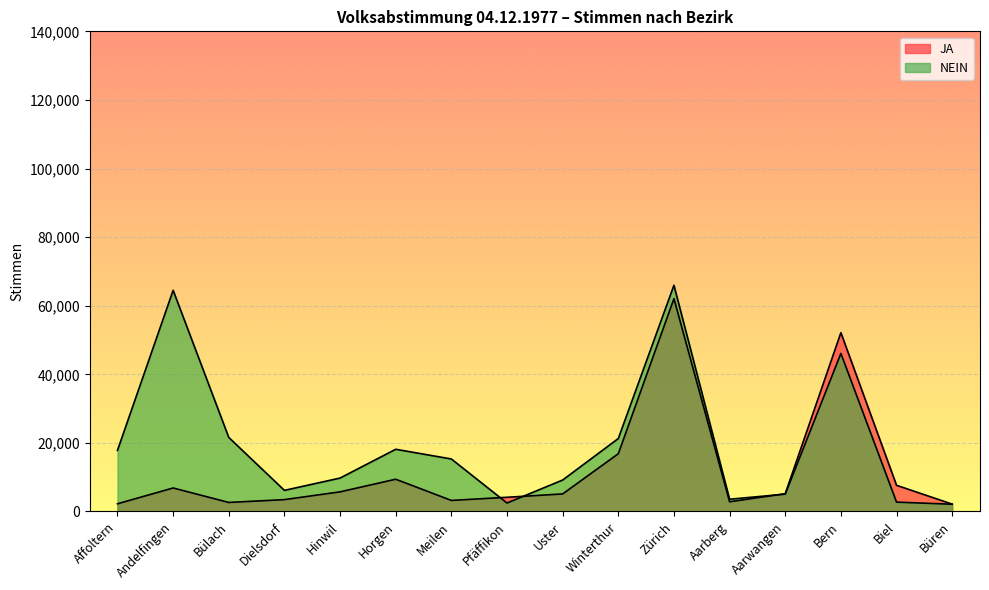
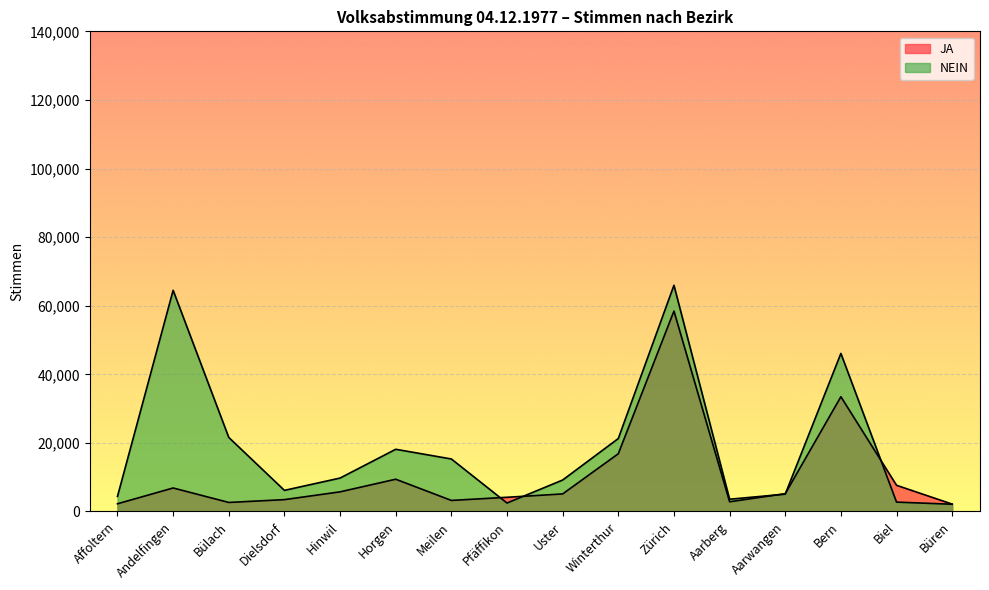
  {
    "JA": {
      "Affoltern": "2,000",
      "Andelfingen": "7,000",
      "Bülach": "3,000",
      "Dielsdorf": "3,000",
      "Hinwil": "6,000",
      "Horgen": "9,000",
      "Meilen": "3,000",
      "Pfäffikon": "4,000",
      "Uster": "5,000",
      "Winterthur": "17,000",
-     "Zürich": "62,000",
+     "Zürich": "58,000",
      "Aarberg": "3,000",
-     "Bern": "52,000",
+     "Bern": "33,000",
      "Biel": "8,000"
    },
    "NEIN": {
-     "Affoltern": "18,000",
+     "Affoltern": "4,000",
      "Andelfingen": "64,000",
      "Bülach": "22,000",
      "Dielsdorf": "6,000",
      "Hinwil": "10,000",
      "Horgen": "18,000",
      "Meilen": "15,000",
      "Pfäffikon": "2,000",
      "Uster": "9,000",
      "Winterthur": "21,000",
      "Zürich": "66,000",
      "Aarberg": "4,000",
      "Bern": "46,000",
      "Biel": "3,000"
    }
  }
